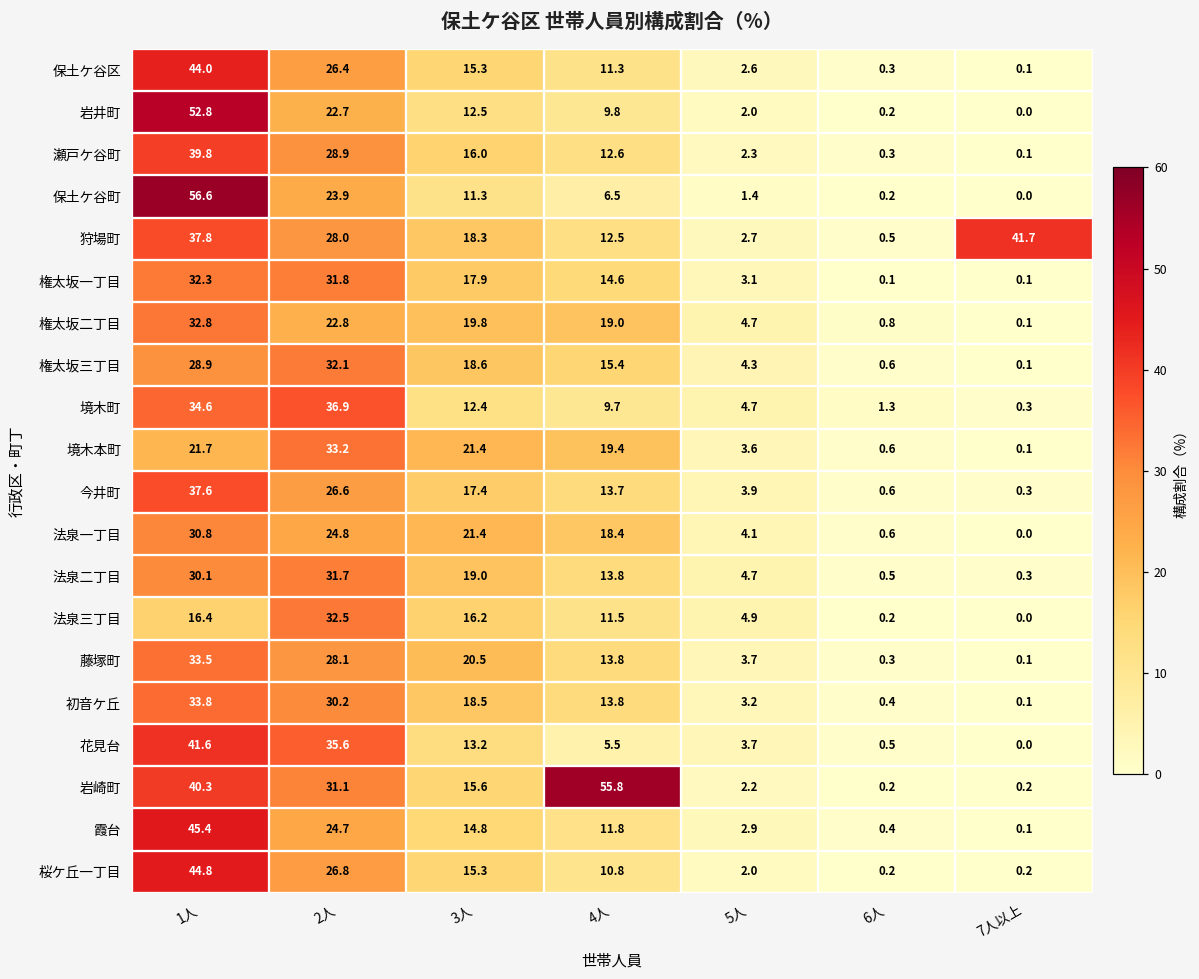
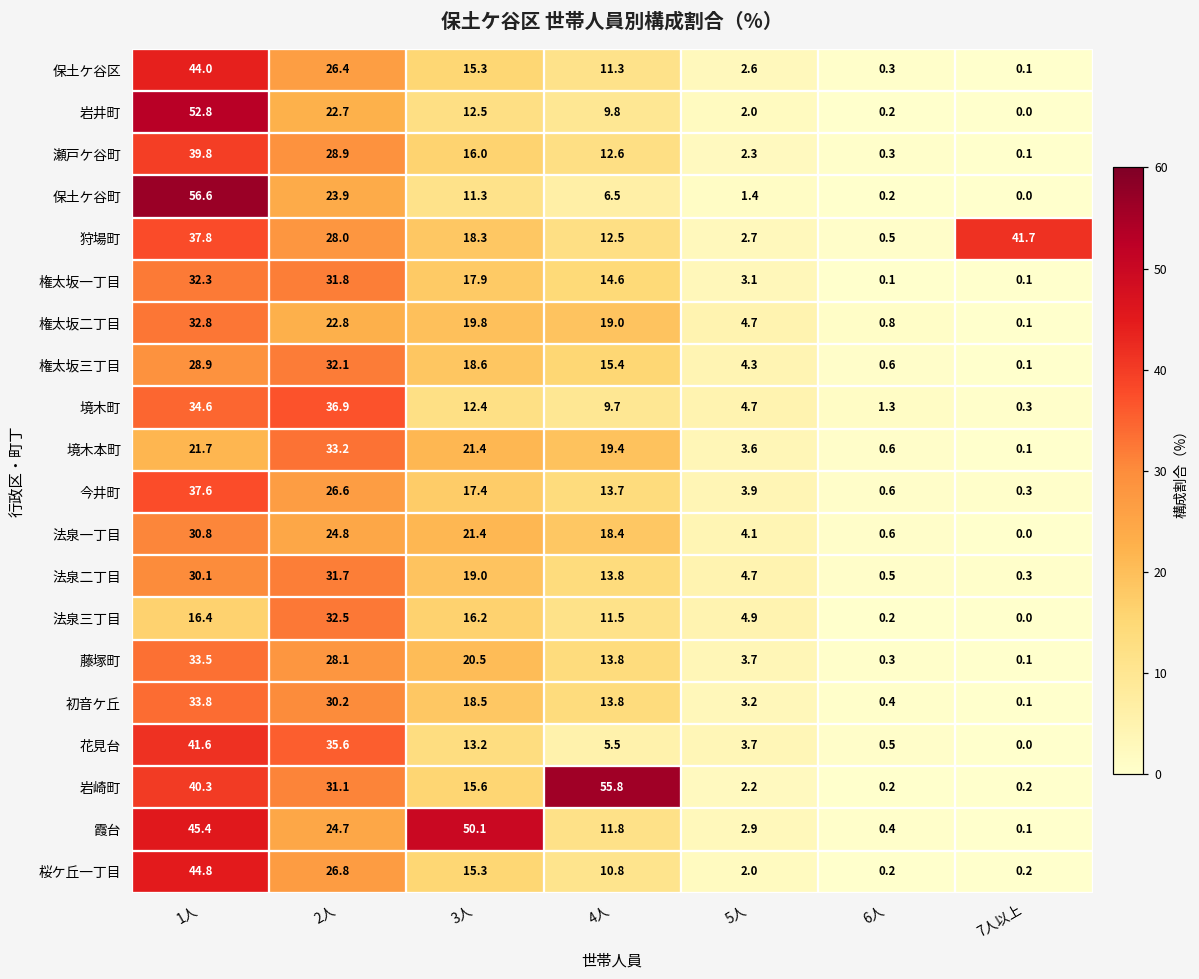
  {
    "保土ケ谷区": {
      "1人": 44.0,
      "2人": 26.4,
      "3人": 15.3,
      "4人": 11.3,
      "5人": 2.6,
      "6人": 0.3,
      "7人以上": 0.1
    },
    "岩井町": {
      "1人": 52.8,
      "2人": 22.7,
      "3人": 12.5,
      "4人": 9.8,
      "5人": 2.0,
      "6人": 0.2,
      "7人以上": 0.0
    },
    "瀬戸ケ谷町": {
      "1人": 39.8,
      "2人": 28.9,
      "3人": 16.0,
      "4人": 12.6,
      "5人": 2.3,
      "6人": 0.3,
      "7人以上": 0.1
    },
    "保土ケ谷町": {
      "1人": 56.6,
      "2人": 23.9,
      "3人": 11.3,
      "4人": 6.5,
      "5人": 1.4,
      "6人": 0.2,
      "7人以上": 0.0
    },
    "狩場町": {
      "1人": 37.8,
      "2人": 28.0,
      "3人": 18.3,
      "4人": 12.5,
      "5人": 2.7,
      "6人": 0.5,
      "7人以上": 41.7
    },
    "権太坂一丁目": {
      "1人": 32.3,
      "2人": 31.8,
      "3人": 17.9,
      "4人": 14.6,
      "5人": 3.1,
      "6人": 0.1,
      "7人以上": 0.1
    },
    "権太坂二丁目": {
      "1人": 32.8,
      "2人": 22.8,
      "3人": 19.8,
      "4人": 19.0,
      "5人": 4.7,
      "6人": 0.8,
      "7人以上": 0.1
    },
    "権太坂三丁目": {
      "1人": 28.9,
      "2人": 32.1,
      "3人": 18.6,
      "4人": 15.4,
      "5人": 4.3,
      "6人": 0.6,
      "7人以上": 0.1
    },
    "境木町": {
      "1人": 34.6,
      "2人": 36.9,
      "3人": 12.4,
      "4人": 9.7,
      "5人": 4.7,
      "6人": 1.3,
      "7人以上": 0.3
    },
    "境木本町": {
      "1人": 21.7,
      "2人": 33.2,
      "3人": 21.4,
      "4人": 19.4,
      "5人": 3.6,
      "6人": 0.6,
      "7人以上": 0.1
    },
    "今井町": {
      "1人": 37.6,
      "2人": 26.6,
      "3人": 17.4,
      "4人": 13.7,
      "5人": 3.9,
      "6人": 0.6,
      "7人以上": 0.3
    },
    "法泉一丁目": {
      "1人": 30.8,
      "2人": 24.8,
      "3人": 21.4,
      "4人": 18.4,
      "5人": 4.1,
      "6人": 0.6,
      "7人以上": 0.0
    },
    "法泉二丁目": {
      "1人": 30.1,
      "2人": 31.7,
      "3人": 19.0,
      "4人": 13.8,
      "5人": 4.7,
      "6人": 0.5,
      "7人以上": 0.3
    },
    "法泉三丁目": {
      "1人": 16.4,
      "2人": 32.5,
      "3人": 16.2,
      "4人": 11.5,
      "5人": 4.9,
      "6人": 0.2,
      "7人以上": 0.0
    },
    "藤塚町": {
      "1人": 33.5,
      "2人": 28.1,
      "3人": 20.5,
      "4人": 13.8,
      "5人": 3.7,
      "6人": 0.3,
      "7人以上": 0.1
    },
    "初音ケ丘": {
      "1人": 33.8,
      "2人": 30.2,
      "3人": 18.5,
      "4人": 13.8,
      "5人": 3.2,
      "6人": 0.4,
      "7人以上": 0.1
    },
    "花見台": {
      "1人": 41.6,
      "2人": 35.6,
      "3人": 13.2,
      "4人": 5.5,
      "5人": 3.7,
      "6人": 0.5,
      "7人以上": 0.0
    },
    "岩崎町": {
      "1人": 40.3,
      "2人": 31.1,
      "3人": 15.6,
      "4人": 55.8,
      "5人": 2.2,
      "6人": 0.2,
      "7人以上": 0.2
    },
    "霞台": {
      "1人": 45.4,
      "2人": 24.7,
-     "3人": 14.8,
+     "3人": 50.1,
      "4人": 11.8,
      "5人": 2.9,
      "6人": 0.4,
      "7人以上": 0.1
    },
    "桜ケ丘一丁目": {
      "1人": 44.8,
      "2人": 26.8,
      "3人": 15.3,
      "4人": 10.8,
      "5人": 2.0,
      "6人": 0.2,
      "7人以上": 0.2
    }
  }
